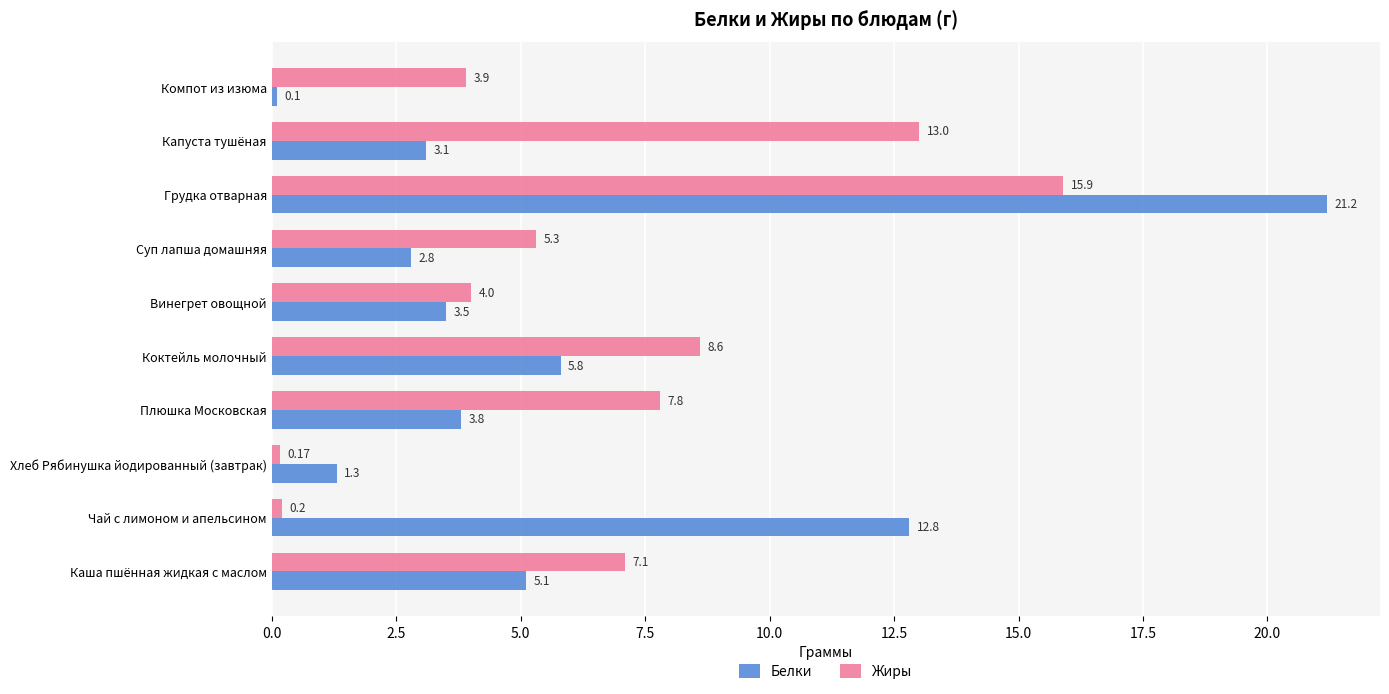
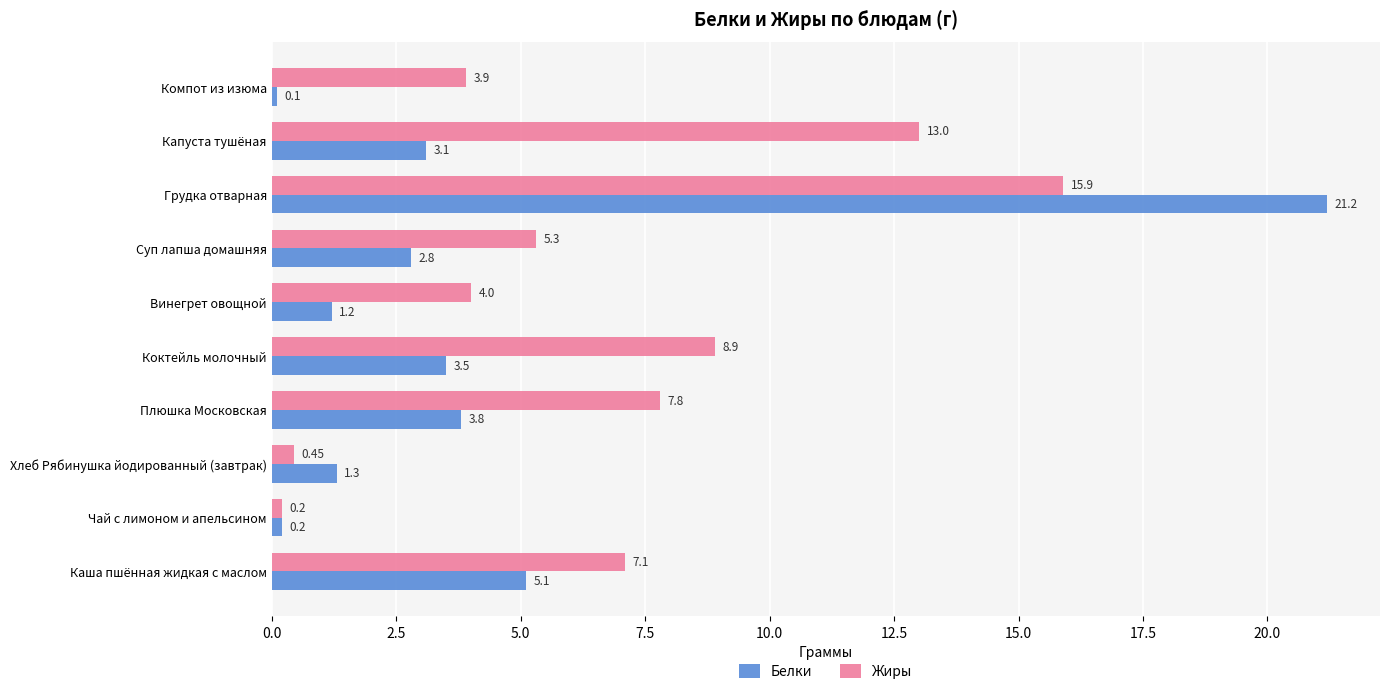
  {
    "Белки": {
      "Компот из изюма": 0.1,
      "Капуста тушёная": 3.1,
      "Грудка отварная": 21.2,
      "Суп лапша домашняя": 2.8,
-     "Винегрет овощной": 3.5,
-     "Коктейль молочный": 5.8,
+     "Винегрет овощной": 1.2,
+     "Коктейль молочный": 3.5,
      "Плюшка Московская": 3.8,
      "Хлеб Рябинушка йодированный (завтрак)": 1.3,
-     "Чай с лимоном и апельсином": 12.8,
+     "Чай с лимоном и апельсином": 0.2,
      "Каша пшённая жидкая с маслом": 5.1
    },
    "Жиры": {
      "Компот из изюма": 3.9,
      "Капуста тушёная": 13.0,
      "Грудка отварная": 15.9,
      "Суп лапша домашняя": 5.3,
      "Винегрет овощной": 4.0,
-     "Коктейль молочный": 8.6,
+     "Коктейль молочный": 8.9,
      "Плюшка Московская": 7.8,
-     "Хлеб Рябинушка йодированный (завтрак)": 0.17,
+     "Хлеб Рябинушка йодированный (завтрак)": 0.45,
      "Чай с лимоном и апельсином": 0.2,
      "Каша пшённая жидкая с маслом": 7.1
    }
  }
